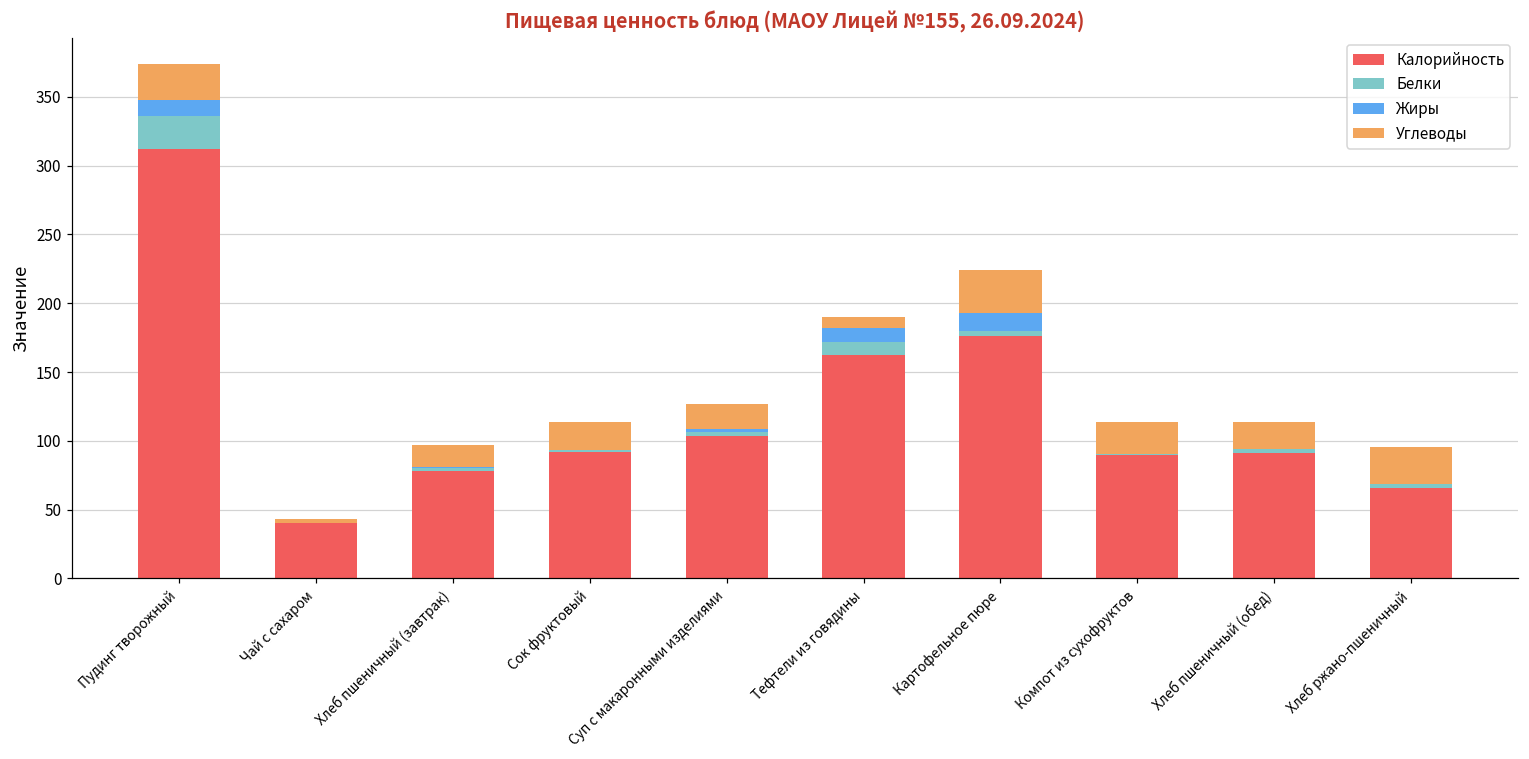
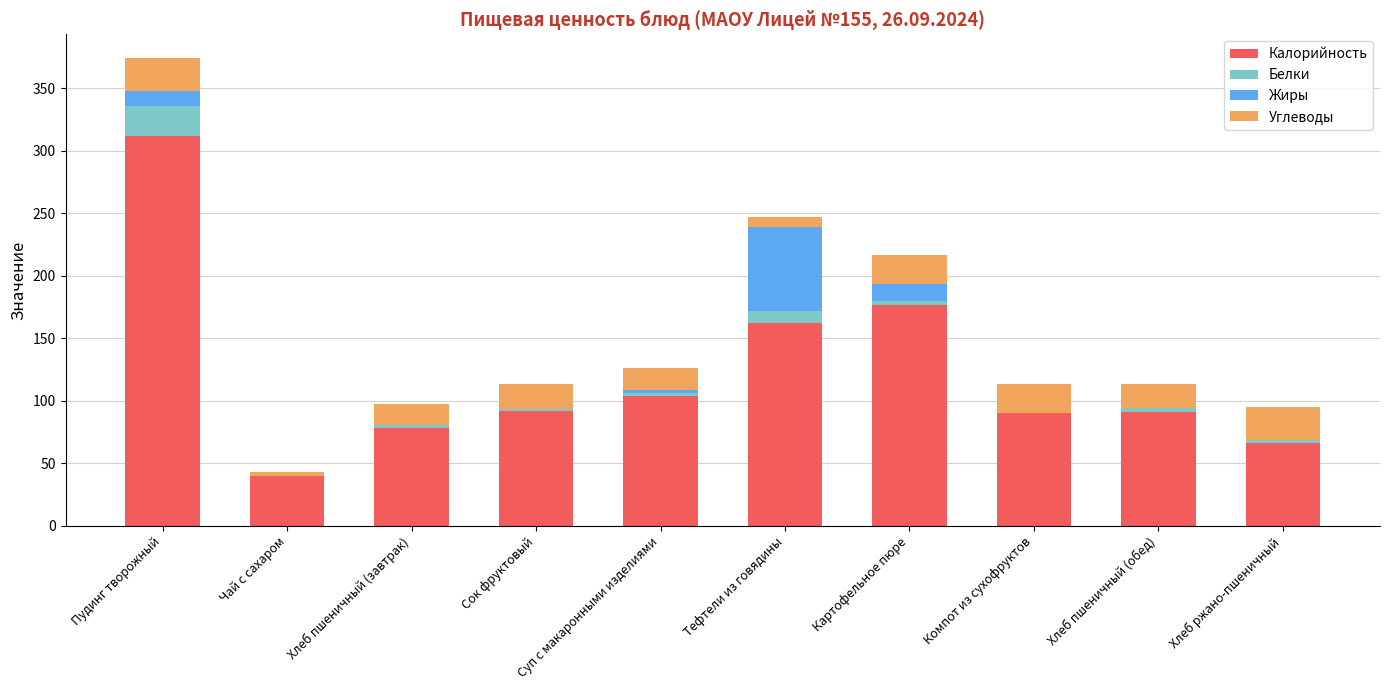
  {
    "Калорийность": {
      "Пудинг творожный": 312,
      "Чай с сахаром": 40,
      "Хлеб пшеничный (завтрак)": 78,
      "Сок фруктовый": 92,
      "Суп с макаронными изделиями": 104,
      "Тефтели из говядины": 162,
      "Картофельное пюре": 176,
      "Компот из сухофруктов": 90,
      "Хлеб пшеничный (обед)": 91,
      "Хлеб ржано-пшеничный": 66
    },
    "Белки": {
      "Пудинг творожный": 24,
      "Чай с сахаром": 0,
      "Хлеб пшеничный (завтрак)": 2,
      "Суп с макаронными изделиями": 3,
      "Тефтели из говядины": 9,
      "Картофельное пюре": 4,
      "Хлеб пшеничный (обед)": 3,
      "Хлеб ржано-пшеничный": 2
    },
    "Жиры": {
      "Пудинг творожный": 12,
      "Чай с сахаром": 0,
      "Суп с макаронными изделиями": 3,
-     "Тефтели из говядины": 10,
+     "Тефтели из говядины": 68,
      "Картофельное пюре": 13
    },
    "Углеводы": {
      "Пудинг творожный": 27,
      "Чай с сахаром": 3,
      "Хлеб пшеничный (завтрак)": 17,
      "Сок фруктовый": 20,
      "Суп с макаронными изделиями": 18,
      "Тефтели из говядины": 8,
-     "Картофельное пюре": 31,
+     "Картофельное пюре": 24,
      "Компот из сухофруктов": 23,
      "Хлеб пшеничный (обед)": 19,
      "Хлеб ржано-пшеничный": 27
    }
  }
